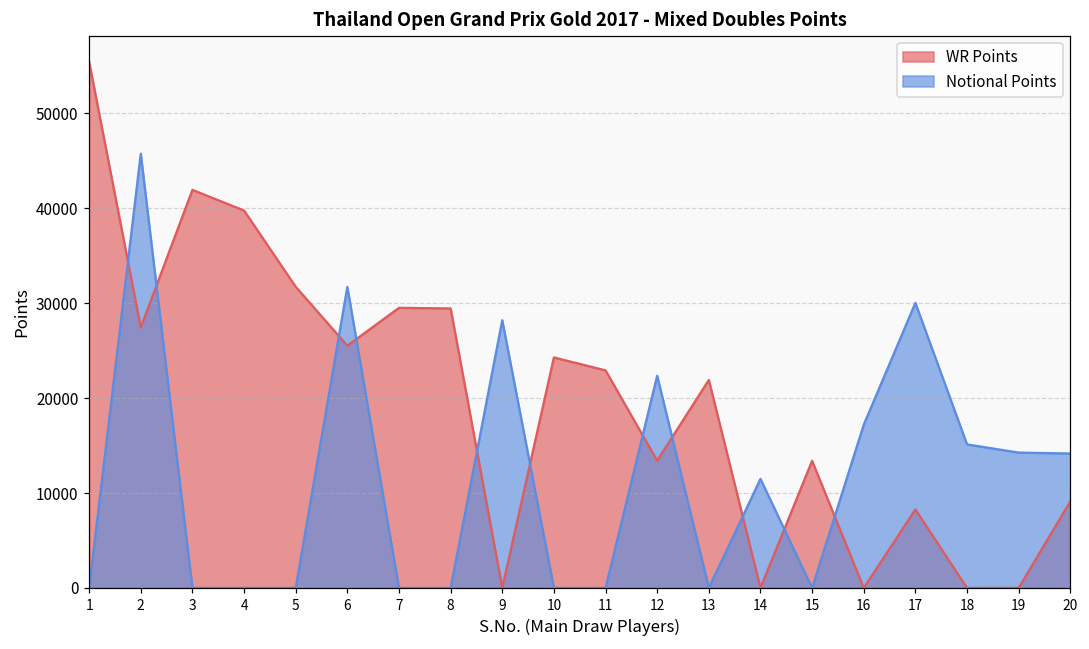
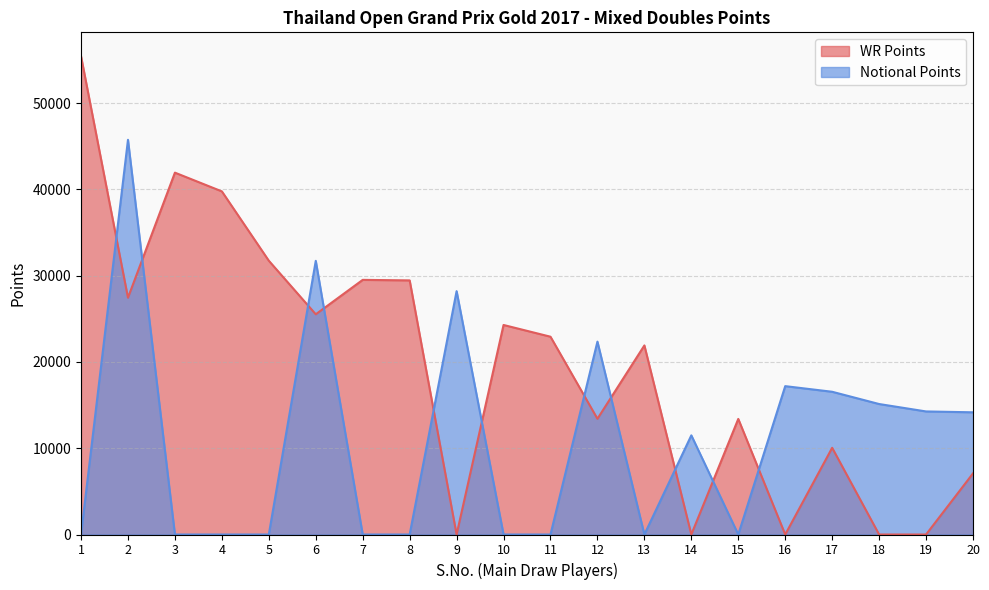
  {
    "WR Points": {
      "1": 55000,
      "2": 27000,
      "3": 42000,
      "4": 40000,
      "5": 32000,
      "6": 26000,
      "7": 30000,
      "8": 29000,
      "9": 0,
      "10": 24000,
      "11": 23000,
      "12": 13000,
      "13": 22000,
      "14": 0,
      "15": 13000,
      "16": 0,
-     "17": 8000,
+     "17": 10000,
      "18": 0,
      "19": 0,
-     "20": 9000
+     "20": 7000
    },
    "Notional Points": {
      "1": 0,
      "2": 46000,
      "3": 0,
      "4": 0,
      "5": 0,
      "6": 32000,
      "7": 0,
      "8": 0,
      "9": 28000,
      "10": 0,
      "11": 0,
      "12": 22000,
      "13": 0,
      "14": 11000,
      "15": 0,
      "16": 17000,
-     "17": 30000,
+     "17": 17000,
      "18": 15000,
      "19": 14000,
      "20": 14000
    }
  }
